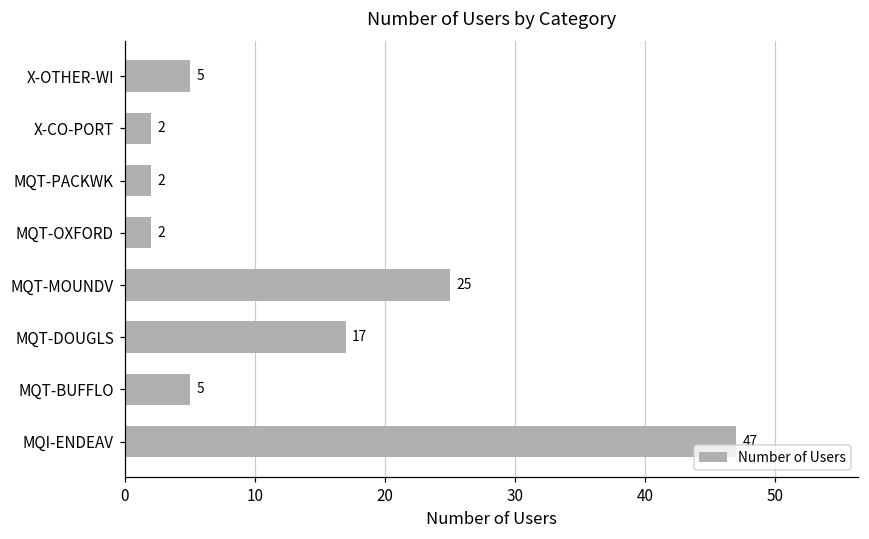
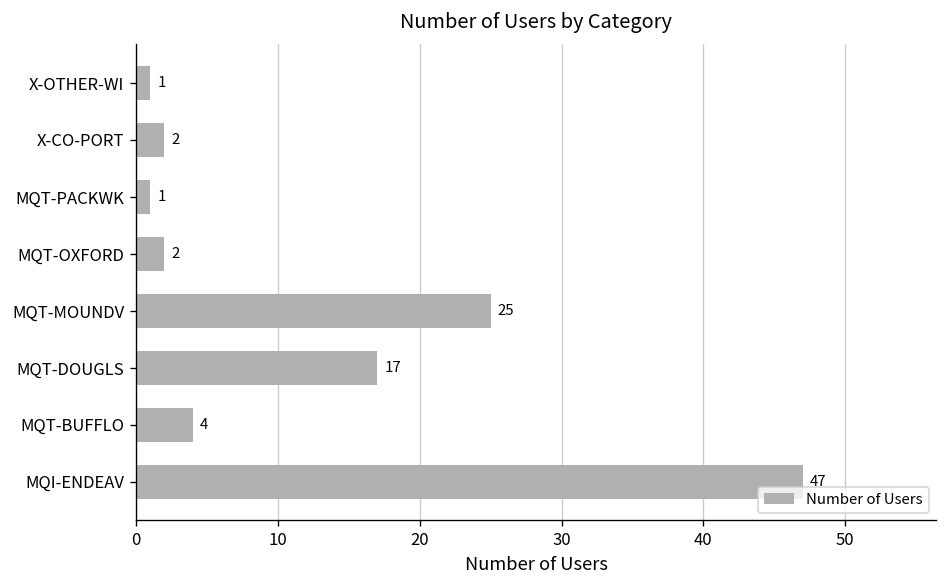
  {
-   "X-OTHER-WI": 5,
+   "X-OTHER-WI": 1,
    "X-CO-PORT": 2,
-   "MQT-PACKWK": 2,
+   "MQT-PACKWK": 1,
    "MQT-OXFORD": 2,
    "MQT-MOUNDV": 25,
    "MQT-DOUGLS": 17,
-   "MQT-BUFFLO": 5
+   "MQT-BUFFLO": 4
  }
